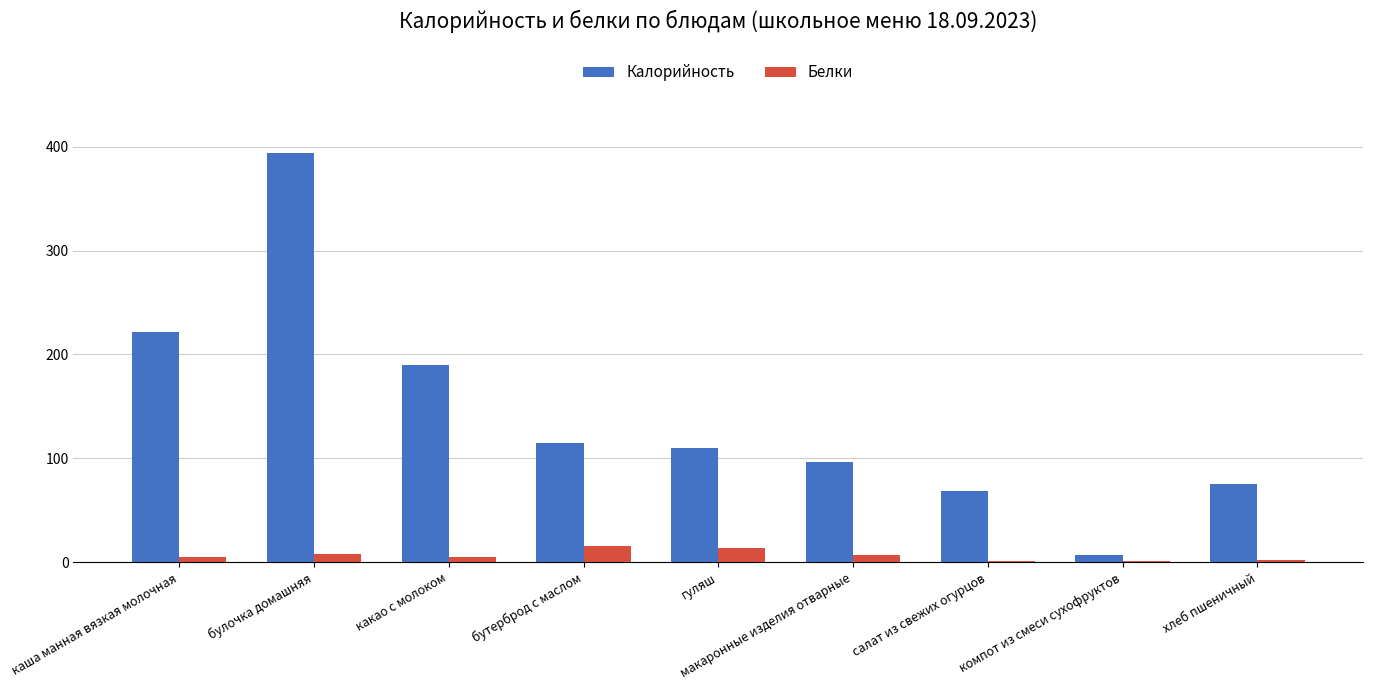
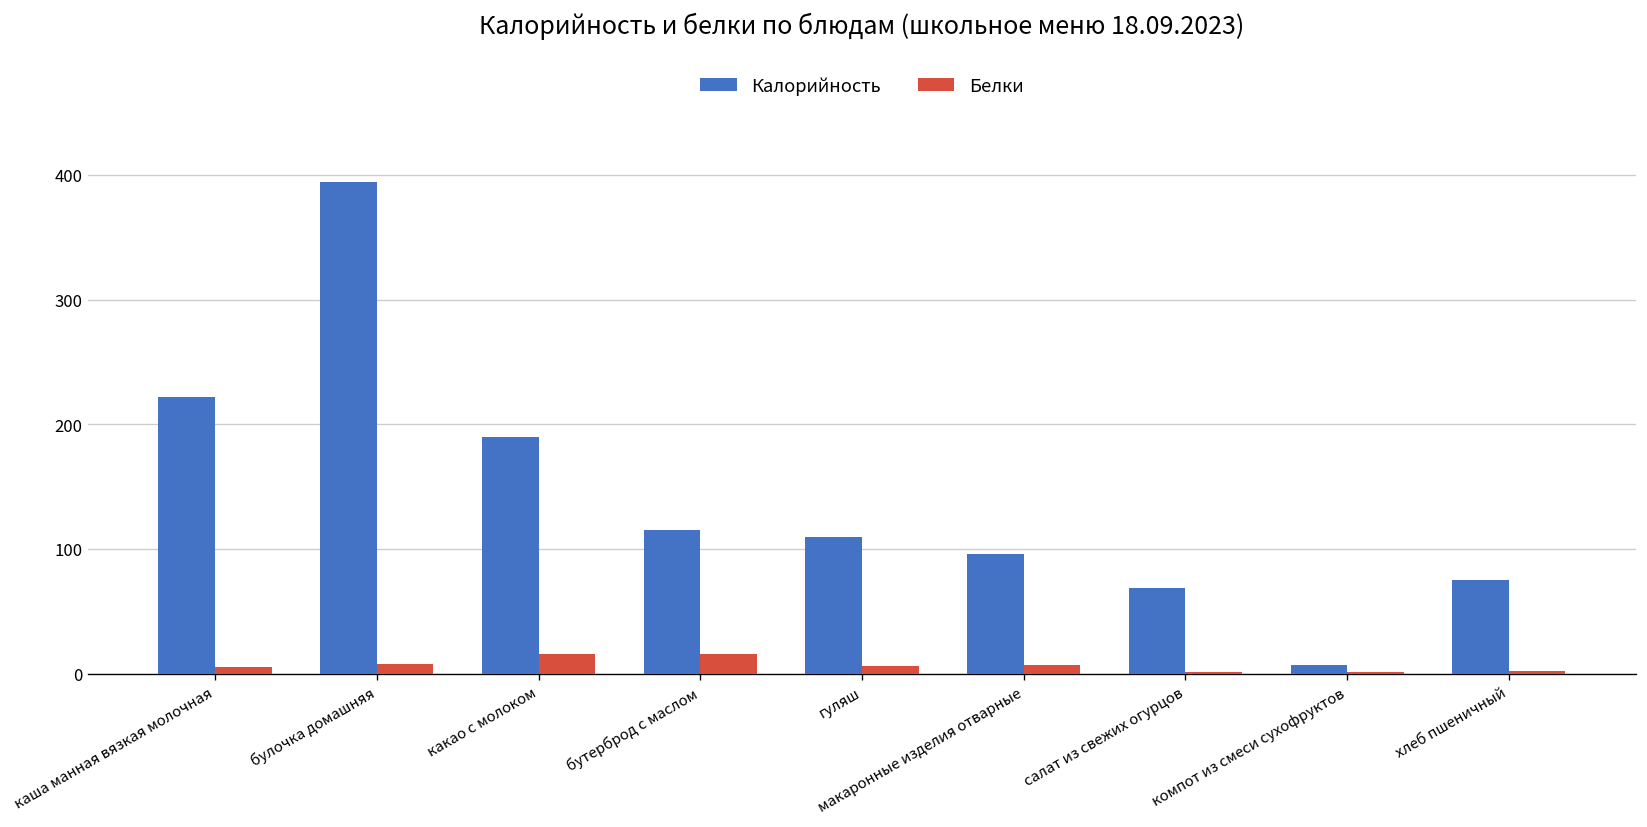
  {
    "Калорийность": {
      "каша манная вязкая молочная": 222,
      "булочка домашняя": 394,
      "какао с молоком": 190,
      "бутерброд с маслом": 115,
      "гуляш": 110,
      "макаронные изделия отварные": 96,
      "салат из свежих огурцов": 69,
      "компот из смеси сухофруктов": 7,
      "хлеб пшеничный": 75
    },
    "Белки": {
      "каша манная вязкая молочная": 5,
      "булочка домашняя": 8,
-     "какао с молоком": 5,
+     "какао с молоком": 16,
      "бутерброд с маслом": 16,
-     "гуляш": 14,
+     "гуляш": 6,
      "макаронные изделия отварные": 7
    }
  }
